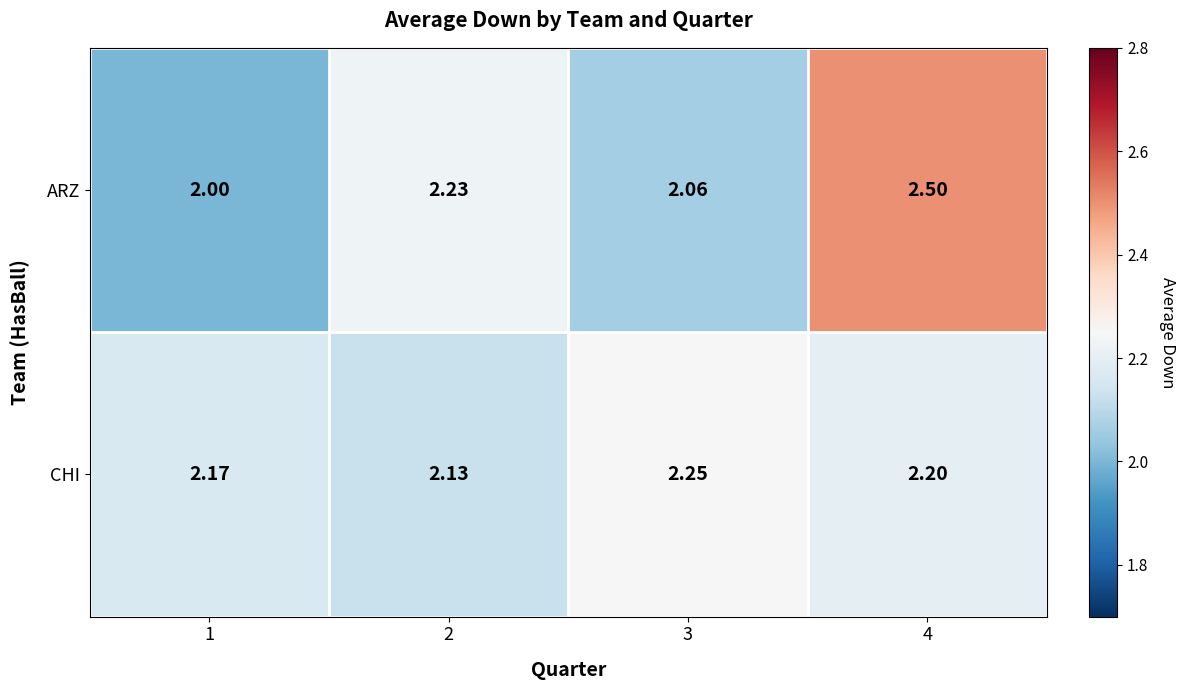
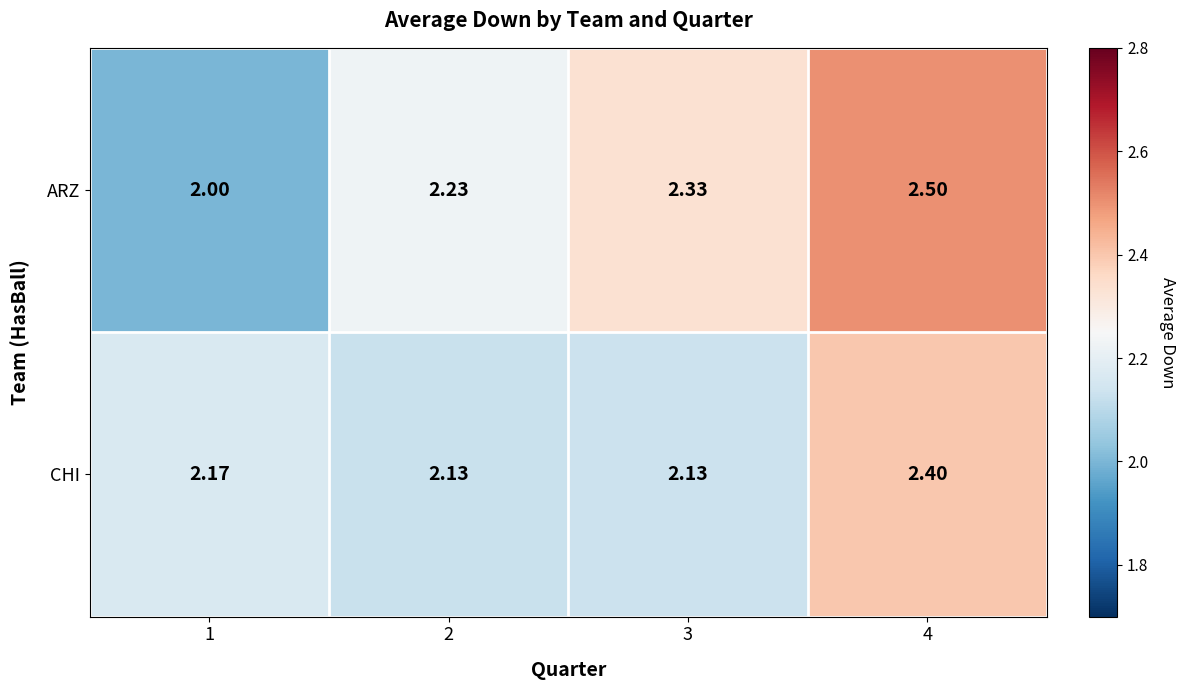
  {
    "ARZ": {
      "1": 2.00,
      "2": 2.23,
-     "3": 2.06,
+     "3": 2.33,
      "4": 2.50
    },
    "CHI": {
      "1": 2.17,
      "2": 2.13,
-     "3": 2.25,
-     "4": 2.20
+     "3": 2.13,
+     "4": 2.40
    }
  }
